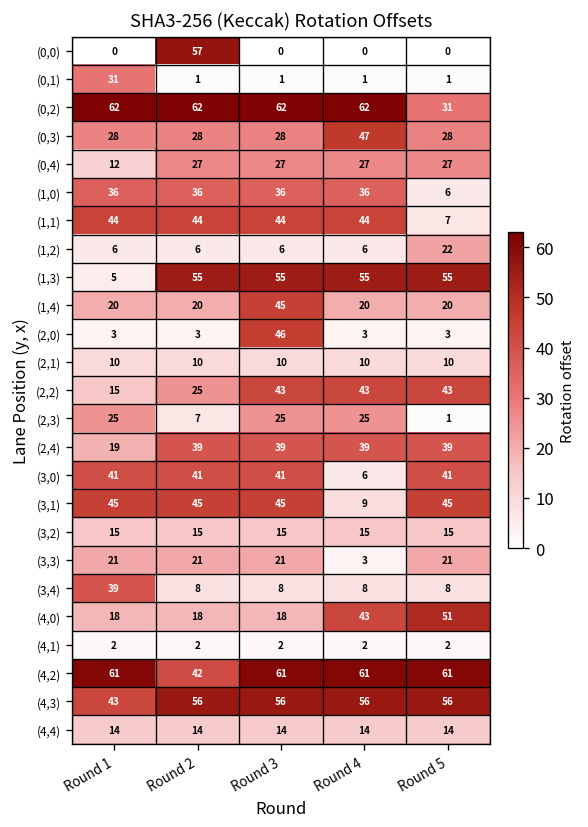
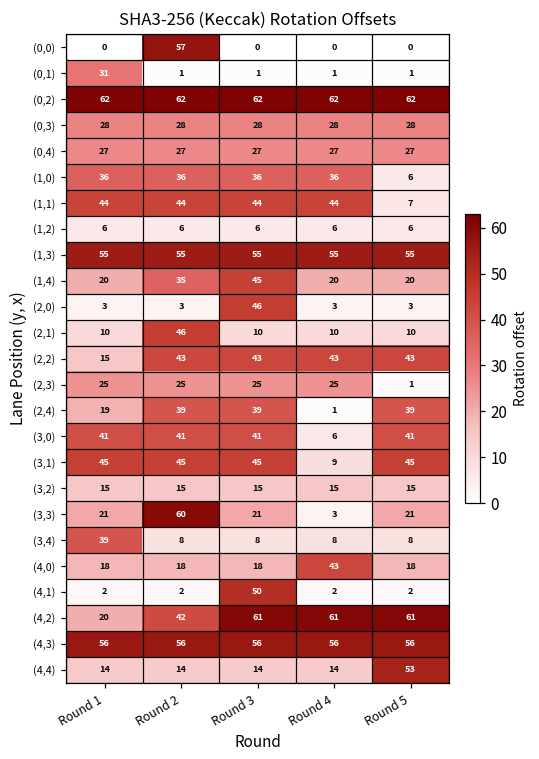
  {
    "(0,0)": {
      "Round 1": 0,
      "Round 2": 57,
      "Round 3": 0,
      "Round 4": 0,
      "Round 5": 0
    },
    "(0,1)": {
      "Round 1": 31,
      "Round 2": 1,
      "Round 3": 1,
      "Round 4": 1,
      "Round 5": 1
    },
    "(0,2)": {
      "Round 1": 62,
      "Round 2": 62,
      "Round 3": 62,
      "Round 4": 62,
-     "Round 5": 31
+     "Round 5": 62
    },
    "(0,3)": {
      "Round 1": 28,
      "Round 2": 28,
      "Round 3": 28,
-     "Round 4": 47,
+     "Round 4": 28,
      "Round 5": 28
    },
    "(0,4)": {
-     "Round 1": 12,
+     "Round 1": 27,
      "Round 2": 27,
      "Round 3": 27,
      "Round 4": 27,
      "Round 5": 27
    },
    "(1,0)": {
      "Round 1": 36,
      "Round 2": 36,
      "Round 3": 36,
      "Round 4": 36,
      "Round 5": 6
    },
    "(1,1)": {
      "Round 1": 44,
      "Round 2": 44,
      "Round 3": 44,
      "Round 4": 44,
      "Round 5": 7
    },
    "(1,2)": {
      "Round 1": 6,
      "Round 2": 6,
      "Round 3": 6,
      "Round 4": 6,
-     "Round 5": 22
+     "Round 5": 6
    },
    "(1,3)": {
-     "Round 1": 5,
+     "Round 1": 55,
      "Round 2": 55,
      "Round 3": 55,
      "Round 4": 55,
      "Round 5": 55
    },
    "(1,4)": {
      "Round 1": 20,
-     "Round 2": 20,
+     "Round 2": 35,
      "Round 3": 45,
      "Round 4": 20,
      "Round 5": 20
    },
    "(2,0)": {
      "Round 1": 3,
      "Round 2": 3,
      "Round 3": 46,
      "Round 4": 3,
      "Round 5": 3
    },
    "(2,1)": {
      "Round 1": 10,
-     "Round 2": 10,
+     "Round 2": 46,
      "Round 3": 10,
      "Round 4": 10,
      "Round 5": 10
    },
    "(2,2)": {
      "Round 1": 15,
-     "Round 2": 25,
+     "Round 2": 43,
      "Round 3": 43,
      "Round 4": 43,
      "Round 5": 43
    },
    "(2,3)": {
      "Round 1": 25,
-     "Round 2": 7,
+     "Round 2": 25,
      "Round 3": 25,
      "Round 4": 25,
      "Round 5": 1
    },
    "(2,4)": {
      "Round 1": 19,
      "Round 2": 39,
      "Round 3": 39,
-     "Round 4": 39,
+     "Round 4": 1,
      "Round 5": 39
    },
    "(3,0)": {
      "Round 1": 41,
      "Round 2": 41,
      "Round 3": 41,
      "Round 4": 6,
      "Round 5": 41
    },
    "(3,1)": {
      "Round 1": 45,
      "Round 2": 45,
      "Round 3": 45,
      "Round 4": 9,
      "Round 5": 45
    },
    "(3,2)": {
      "Round 1": 15,
      "Round 2": 15,
      "Round 3": 15,
      "Round 4": 15,
      "Round 5": 15
    },
    "(3,3)": {
      "Round 1": 21,
-     "Round 2": 21,
+     "Round 2": 60,
      "Round 3": 21,
      "Round 4": 3,
      "Round 5": 21
    },
    "(3,4)": {
      "Round 1": 39,
      "Round 2": 8,
      "Round 3": 8,
      "Round 4": 8,
      "Round 5": 8
    },
    "(4,0)": {
      "Round 1": 18,
      "Round 2": 18,
      "Round 3": 18,
      "Round 4": 43,
-     "Round 5": 51
+     "Round 5": 18
    },
    "(4,1)": {
      "Round 1": 2,
      "Round 2": 2,
-     "Round 3": 2,
+     "Round 3": 50,
      "Round 4": 2,
      "Round 5": 2
    },
    "(4,2)": {
-     "Round 1": 61,
+     "Round 1": 20,
      "Round 2": 42,
      "Round 3": 61,
      "Round 4": 61,
      "Round 5": 61
    },
    "(4,3)": {
-     "Round 1": 43,
+     "Round 1": 56,
      "Round 2": 56,
      "Round 3": 56,
      "Round 4": 56,
      "Round 5": 56
    },
    "(4,4)": {
      "Round 1": 14,
      "Round 2": 14,
      "Round 3": 14,
      "Round 4": 14,
-     "Round 5": 14
+     "Round 5": 53
    }
  }
